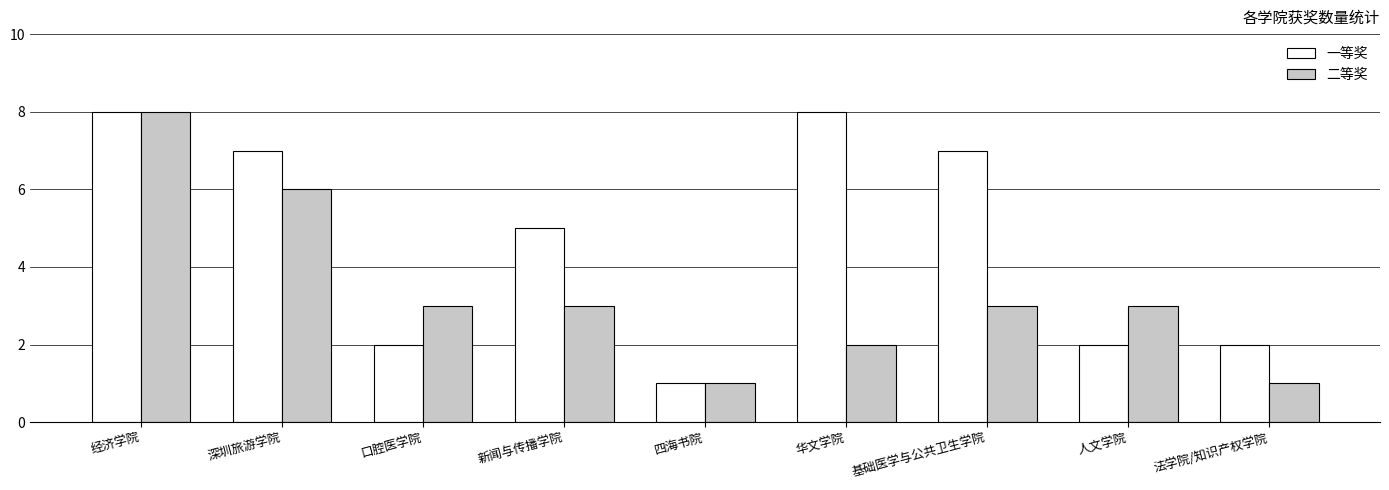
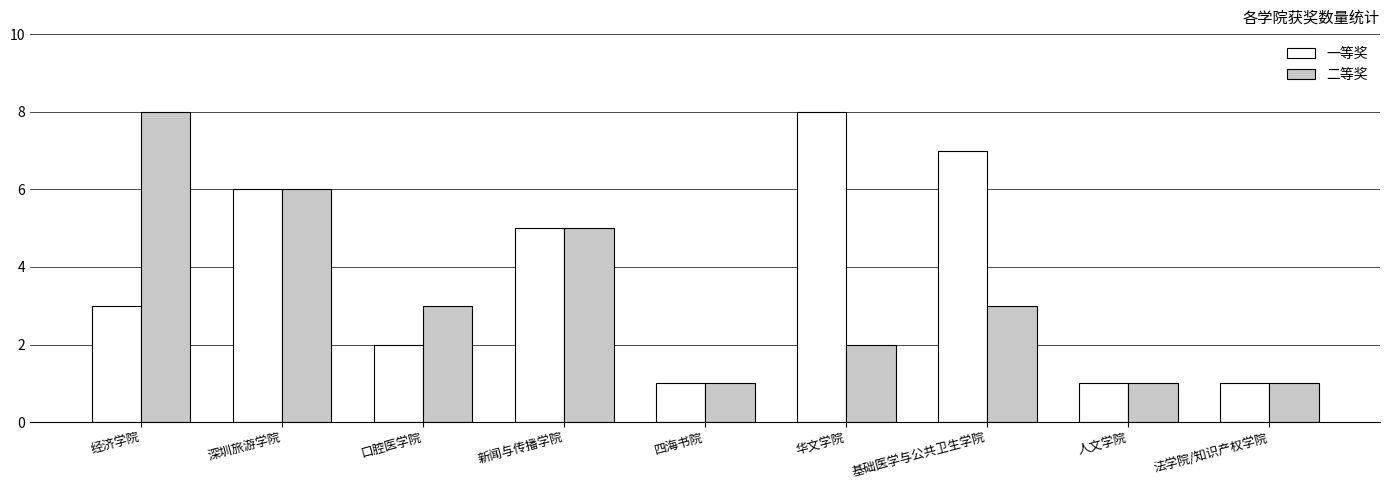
  {
    "一等奖": {
-     "经济学院": 8,
-     "深圳旅游学院": 7,
+     "经济学院": 3,
+     "深圳旅游学院": 6,
      "口腔医学院": 2,
      "新闻与传播学院": 5,
      "四海书院": 1,
      "华文学院": 8,
      "基础医学与公共卫生学院": 7,
-     "人文学院": 2,
-     "法学院/知识产权学院": 2
+     "人文学院": 1,
+     "法学院/知识产权学院": 1
    },
    "二等奖": {
      "经济学院": 8,
      "深圳旅游学院": 6,
      "口腔医学院": 3,
-     "新闻与传播学院": 3,
+     "新闻与传播学院": 5,
      "四海书院": 1,
      "华文学院": 2,
      "基础医学与公共卫生学院": 3,
-     "人文学院": 3,
+     "人文学院": 1,
      "法学院/知识产权学院": 1
    }
  }
